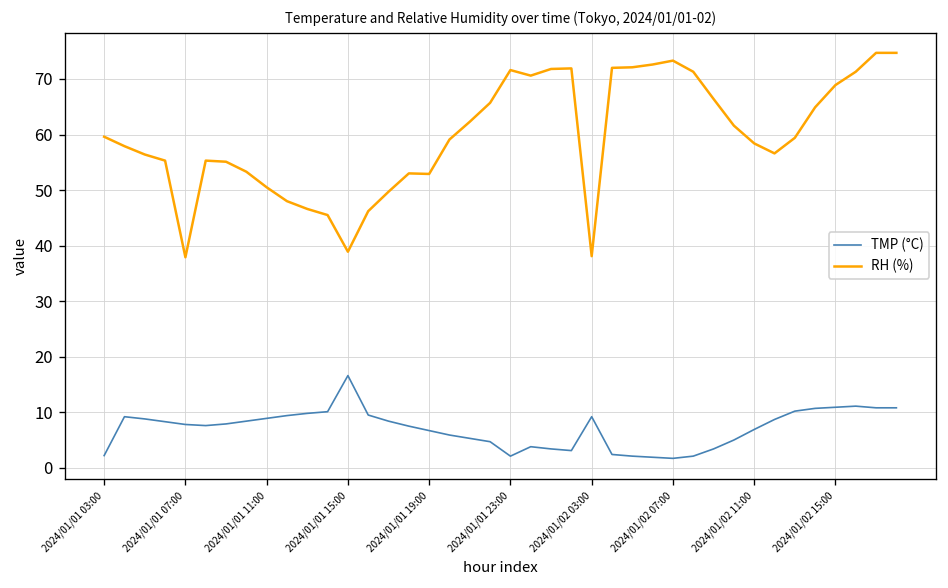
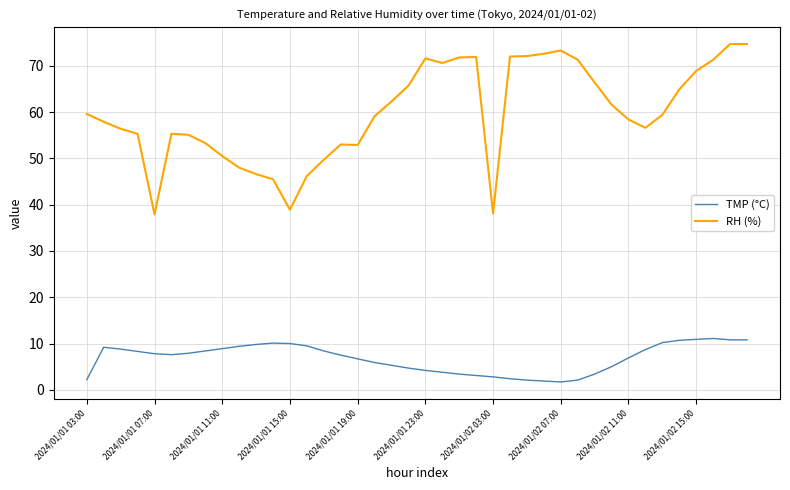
  {
    "TMP (°C)": {
      "2024/01/01 03:00": 2,
      "2024/01/01 07:00": 8,
      "2024/01/01 11:00": 9,
-     "2024/01/01 15:00": 17,
+     "2024/01/01 15:00": 10,
      "2024/01/01 19:00": 7,
-     "2024/01/01 23:00": 2,
-     "2024/01/02 03:00": 9,
+     "2024/01/01 23:00": 4,
+     "2024/01/02 03:00": 3,
      "2024/01/02 07:00": 2,
      "2024/01/02 11:00": 7,
      "2024/01/02 15:00": 11
    },
    "RH (%)": {
      "2024/01/01 03:00": 60,
      "2024/01/01 07:00": 38,
      "2024/01/01 11:00": 51,
      "2024/01/01 15:00": 39,
      "2024/01/01 19:00": 53,
      "2024/01/01 23:00": 72,
      "2024/01/02 03:00": 38,
      "2024/01/02 07:00": 73,
      "2024/01/02 11:00": 58,
      "2024/01/02 15:00": 69
    }
  }
